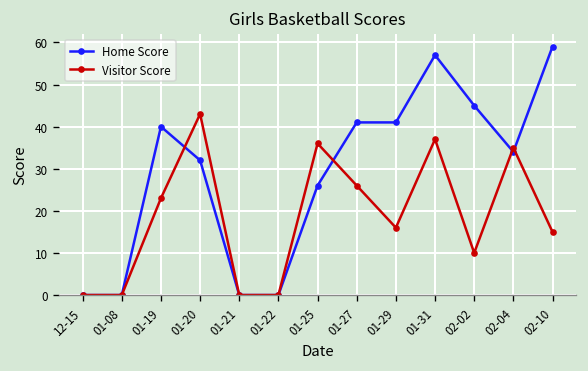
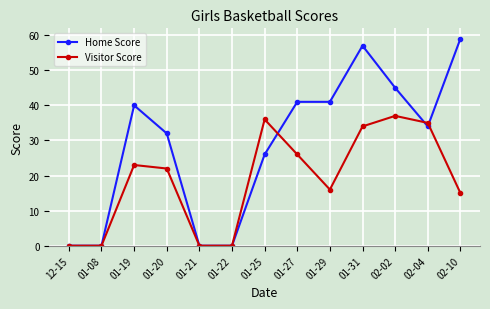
  {
    "Home Score": {
      "01-19": 40,
      "01-20": 32,
      "01-25": 26,
      "01-27": 41,
      "01-29": 41,
      "01-31": 57,
      "02-02": 45,
      "02-04": 34,
      "02-10": 59
    },
    "Visitor Score": {
      "01-19": 23,
-     "01-20": 43,
+     "01-20": 22,
      "01-25": 36,
      "01-27": 26,
      "01-29": 16,
-     "01-31": 37,
-     "02-02": 10,
+     "01-31": 34,
+     "02-02": 37,
      "02-04": 35,
      "02-10": 15
    }
  }
